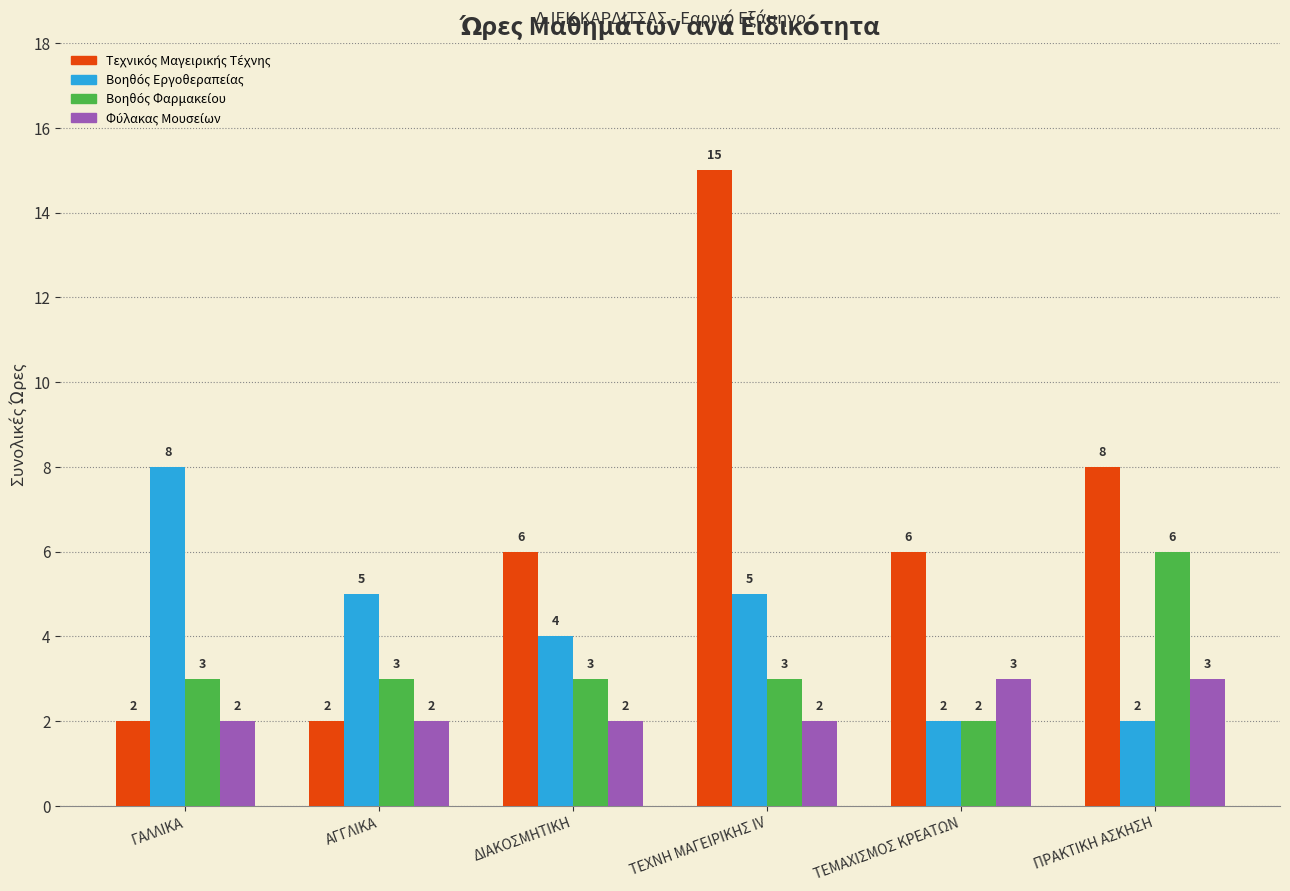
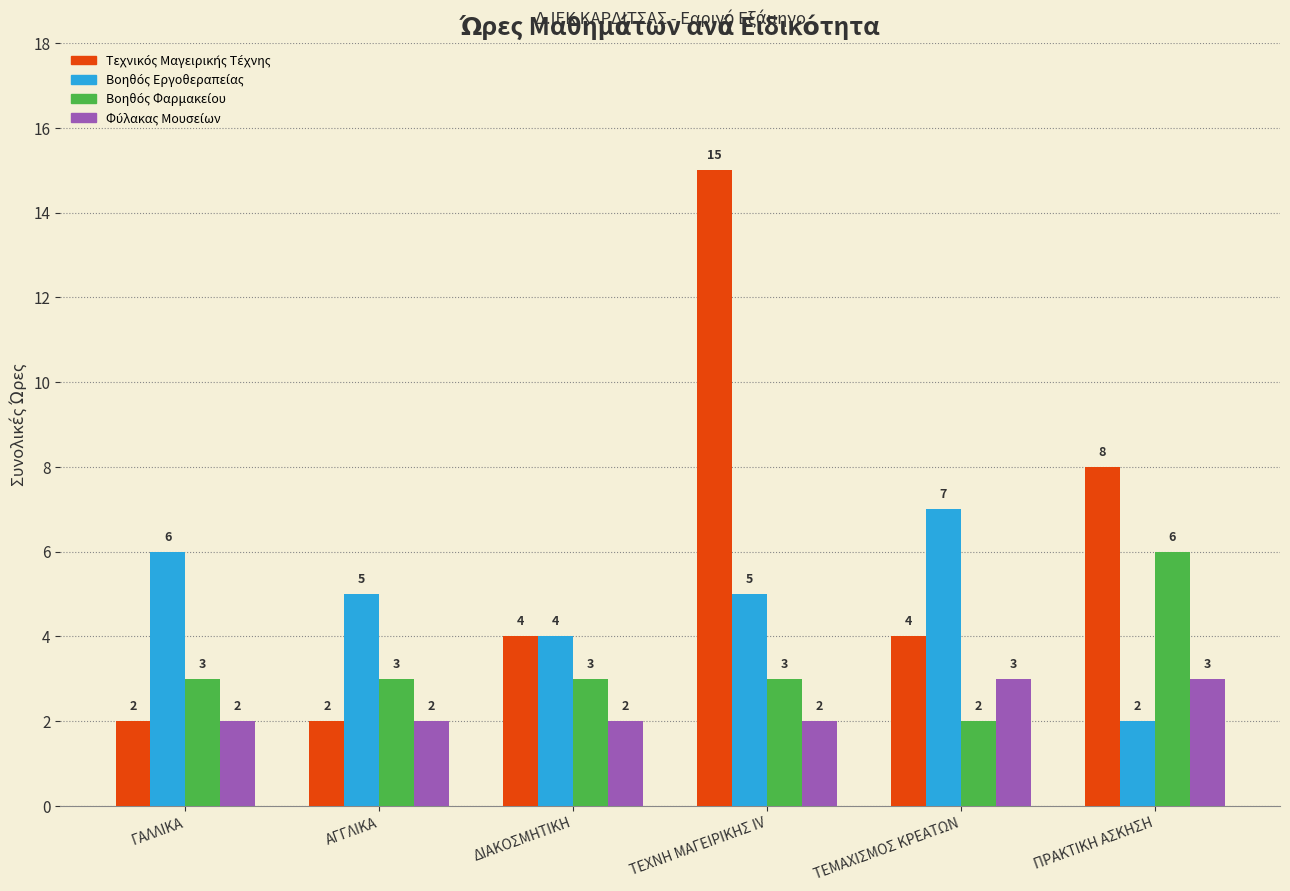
  {
    "Τεχνικός Μαγειρικής Τέχνης": {
      "ΓΑΛΛΙΚΑ": 2,
      "ΑΓΓΛΙΚΑ": 2,
-     "ΔΙΑΚΟΣΜΗΤΙΚΗ": 6,
+     "ΔΙΑΚΟΣΜΗΤΙΚΗ": 4,
      "ΤΕΧΝΗ ΜΑΓΕΙΡΙΚΗΣ IV": 15,
-     "ΤΕΜΑΧΙΣΜΟΣ ΚΡΕΑΤΩΝ": 6,
+     "ΤΕΜΑΧΙΣΜΟΣ ΚΡΕΑΤΩΝ": 4,
      "ΠΡΑΚΤΙΚΗ ΑΣΚΗΣΗ": 8
    },
    "Βοηθός Εργοθεραπείας": {
-     "ΓΑΛΛΙΚΑ": 8,
+     "ΓΑΛΛΙΚΑ": 6,
      "ΑΓΓΛΙΚΑ": 5,
      "ΔΙΑΚΟΣΜΗΤΙΚΗ": 4,
      "ΤΕΧΝΗ ΜΑΓΕΙΡΙΚΗΣ IV": 5,
-     "ΤΕΜΑΧΙΣΜΟΣ ΚΡΕΑΤΩΝ": 2,
+     "ΤΕΜΑΧΙΣΜΟΣ ΚΡΕΑΤΩΝ": 7,
      "ΠΡΑΚΤΙΚΗ ΑΣΚΗΣΗ": 2
    },
    "Βοηθός Φαρμακείου": {
      "ΓΑΛΛΙΚΑ": 3,
      "ΑΓΓΛΙΚΑ": 3,
      "ΔΙΑΚΟΣΜΗΤΙΚΗ": 3,
      "ΤΕΧΝΗ ΜΑΓΕΙΡΙΚΗΣ IV": 3,
      "ΤΕΜΑΧΙΣΜΟΣ ΚΡΕΑΤΩΝ": 2,
      "ΠΡΑΚΤΙΚΗ ΑΣΚΗΣΗ": 6
    },
    "Φύλακας Μουσείων": {
      "ΓΑΛΛΙΚΑ": 2,
      "ΑΓΓΛΙΚΑ": 2,
      "ΔΙΑΚΟΣΜΗΤΙΚΗ": 2,
      "ΤΕΧΝΗ ΜΑΓΕΙΡΙΚΗΣ IV": 2,
      "ΤΕΜΑΧΙΣΜΟΣ ΚΡΕΑΤΩΝ": 3,
      "ΠΡΑΚΤΙΚΗ ΑΣΚΗΣΗ": 3
    }
  }
